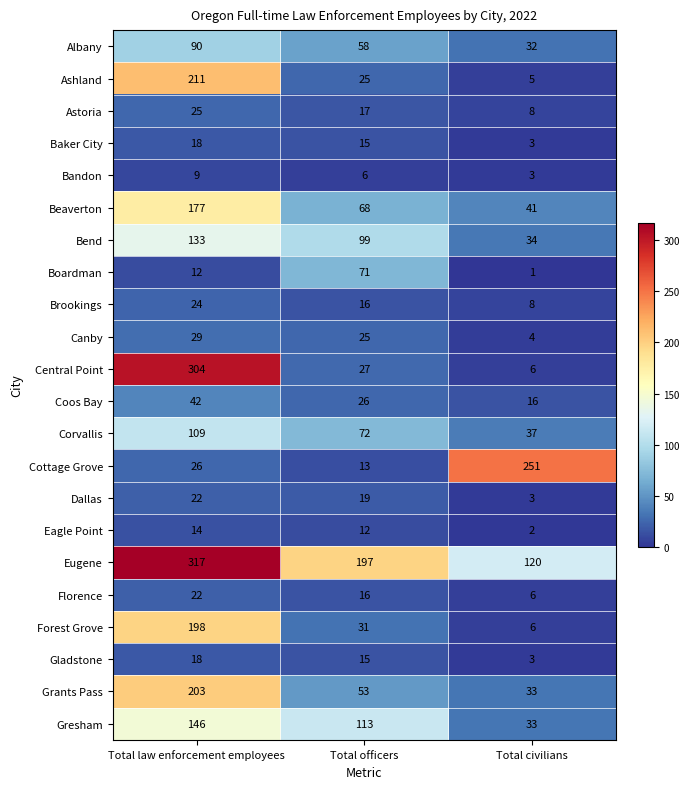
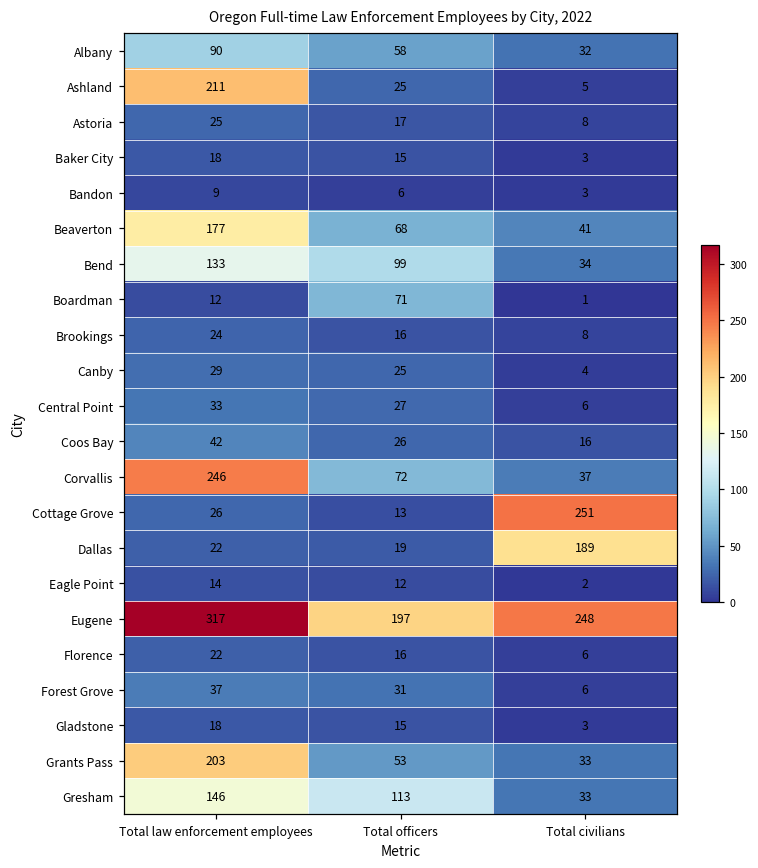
  {
    "Albany": {
      "Total law enforcement employees": 90,
      "Total officers": 58,
      "Total civilians": 32
    },
    "Ashland": {
      "Total law enforcement employees": 211,
      "Total officers": 25,
      "Total civilians": 5
    },
    "Astoria": {
      "Total law enforcement employees": 25,
      "Total officers": 17,
      "Total civilians": 8
    },
    "Baker City": {
      "Total law enforcement employees": 18,
      "Total officers": 15,
      "Total civilians": 3
    },
    "Bandon": {
      "Total law enforcement employees": 9,
      "Total officers": 6,
      "Total civilians": 3
    },
    "Beaverton": {
      "Total law enforcement employees": 177,
      "Total officers": 68,
      "Total civilians": 41
    },
    "Bend": {
      "Total law enforcement employees": 133,
      "Total officers": 99,
      "Total civilians": 34
    },
    "Boardman": {
      "Total law enforcement employees": 12,
      "Total officers": 71,
      "Total civilians": 1
    },
    "Brookings": {
      "Total law enforcement employees": 24,
      "Total officers": 16,
      "Total civilians": 8
    },
    "Canby": {
      "Total law enforcement employees": 29,
      "Total officers": 25,
      "Total civilians": 4
    },
    "Central Point": {
-     "Total law enforcement employees": 304,
+     "Total law enforcement employees": 33,
      "Total officers": 27,
      "Total civilians": 6
    },
    "Coos Bay": {
      "Total law enforcement employees": 42,
      "Total officers": 26,
      "Total civilians": 16
    },
    "Corvallis": {
-     "Total law enforcement employees": 109,
+     "Total law enforcement employees": 246,
      "Total officers": 72,
      "Total civilians": 37
    },
    "Cottage Grove": {
      "Total law enforcement employees": 26,
      "Total officers": 13,
      "Total civilians": 251
    },
    "Dallas": {
      "Total law enforcement employees": 22,
      "Total officers": 19,
-     "Total civilians": 3
+     "Total civilians": 189
    },
    "Eagle Point": {
      "Total law enforcement employees": 14,
      "Total officers": 12,
      "Total civilians": 2
    },
    "Eugene": {
      "Total law enforcement employees": 317,
      "Total officers": 197,
-     "Total civilians": 120
+     "Total civilians": 248
    },
    "Florence": {
      "Total law enforcement employees": 22,
      "Total officers": 16,
      "Total civilians": 6
    },
    "Forest Grove": {
-     "Total law enforcement employees": 198,
+     "Total law enforcement employees": 37,
      "Total officers": 31,
      "Total civilians": 6
    },
    "Gladstone": {
      "Total law enforcement employees": 18,
      "Total officers": 15,
      "Total civilians": 3
    },
    "Grants Pass": {
      "Total law enforcement employees": 203,
      "Total officers": 53,
      "Total civilians": 33
    },
    "Gresham": {
      "Total law enforcement employees": 146,
      "Total officers": 113,
      "Total civilians": 33
    }
  }
